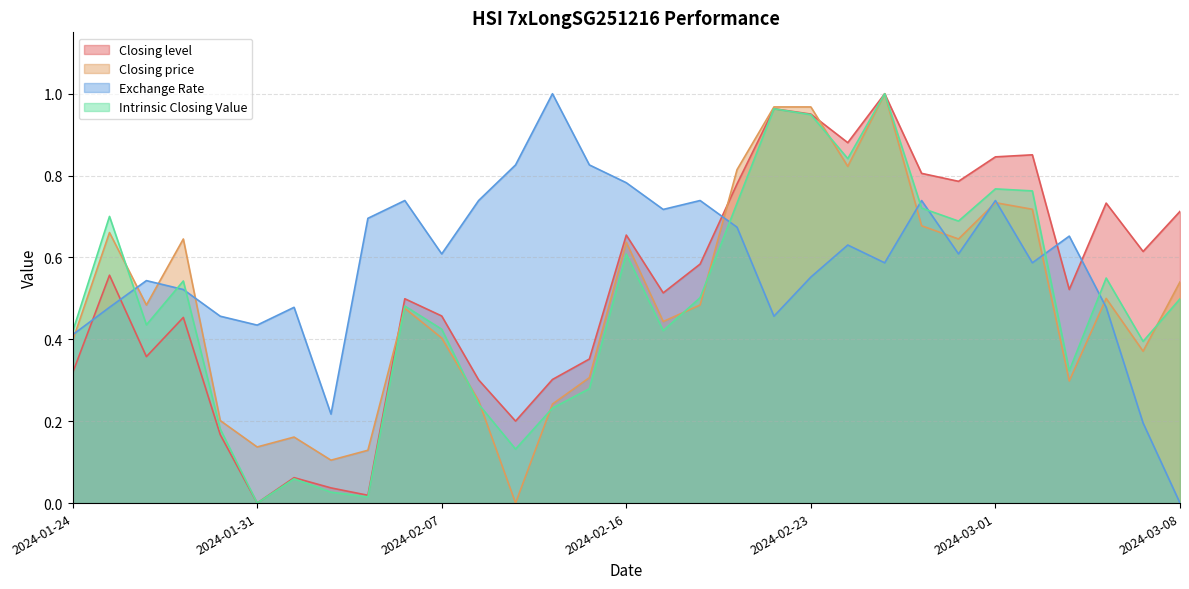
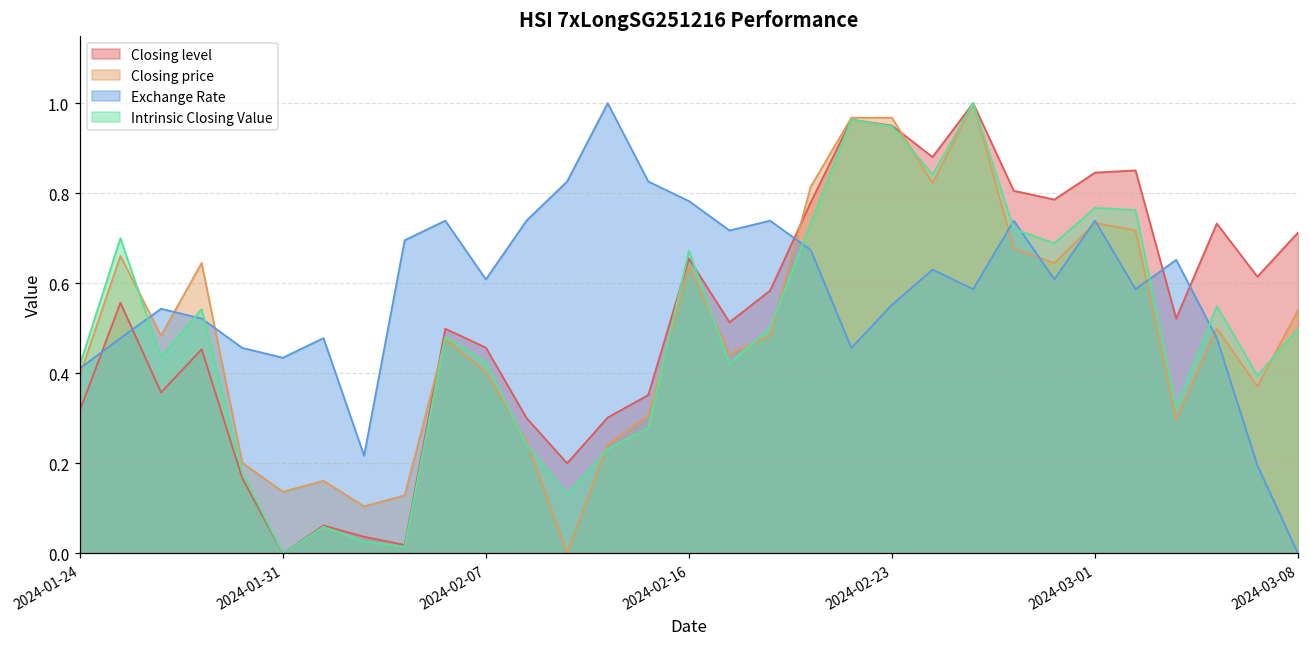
  {
    "Exchange Rate": {
      "2024-01-24": 0.41,
      "2024-01-31": 0.43,
      "2024-02-07": 0.61,
      "2024-02-16": 0.78,
      "2024-02-23": 0.55,
      "2024-03-08": 0.00
    },
    "Intrinsic Closing Value": {
      "2024-01-24": 0.42,
      "2024-02-07": 0.42,
-     "2024-02-16": 0.61,
+     "2024-02-16": 0.67,
      "2024-03-01": 0.77,
      "2024-03-08": 0.50
    }
  }
